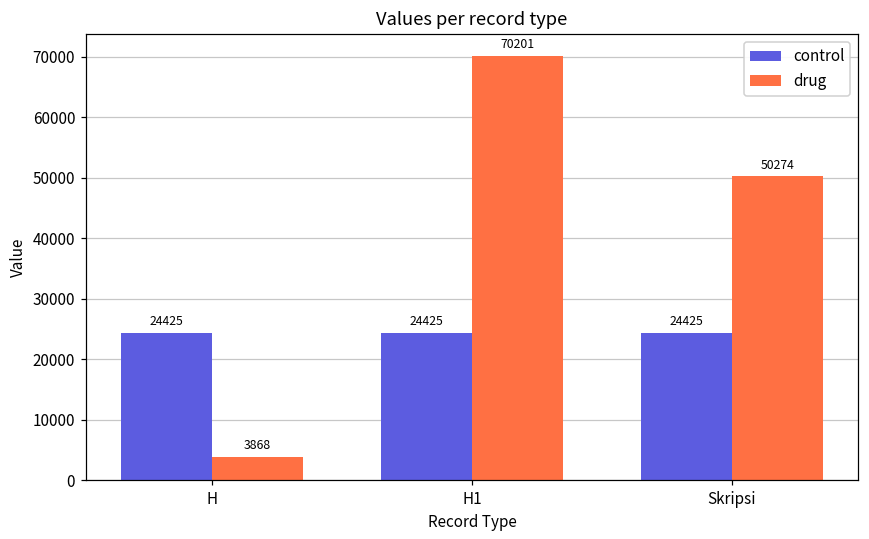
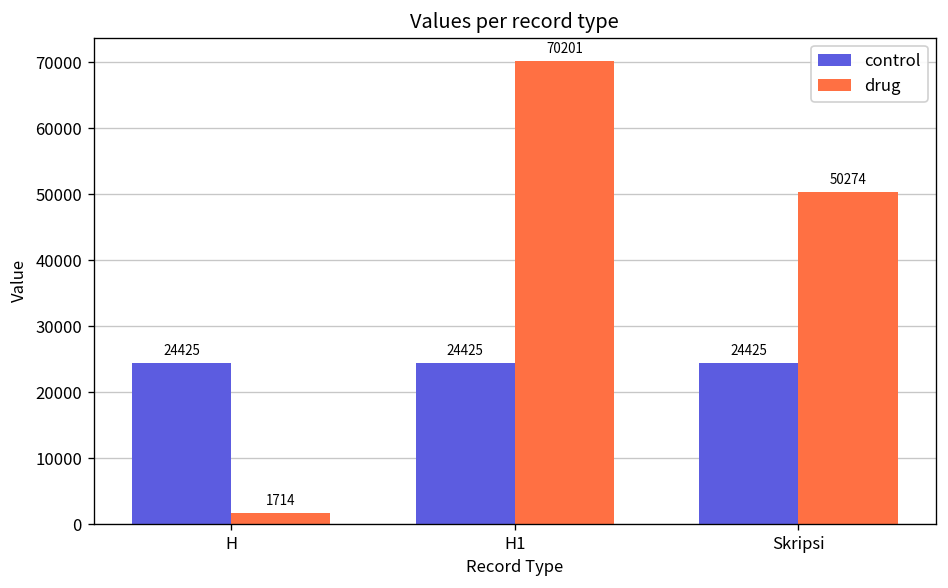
  {
    "control": {
      "H": 24425,
      "H1": 24425,
      "Skripsi": 24425
    },
    "drug": {
-     "H": 3868,
+     "H": 1714,
      "H1": 70201,
      "Skripsi": 50274
    }
  }
